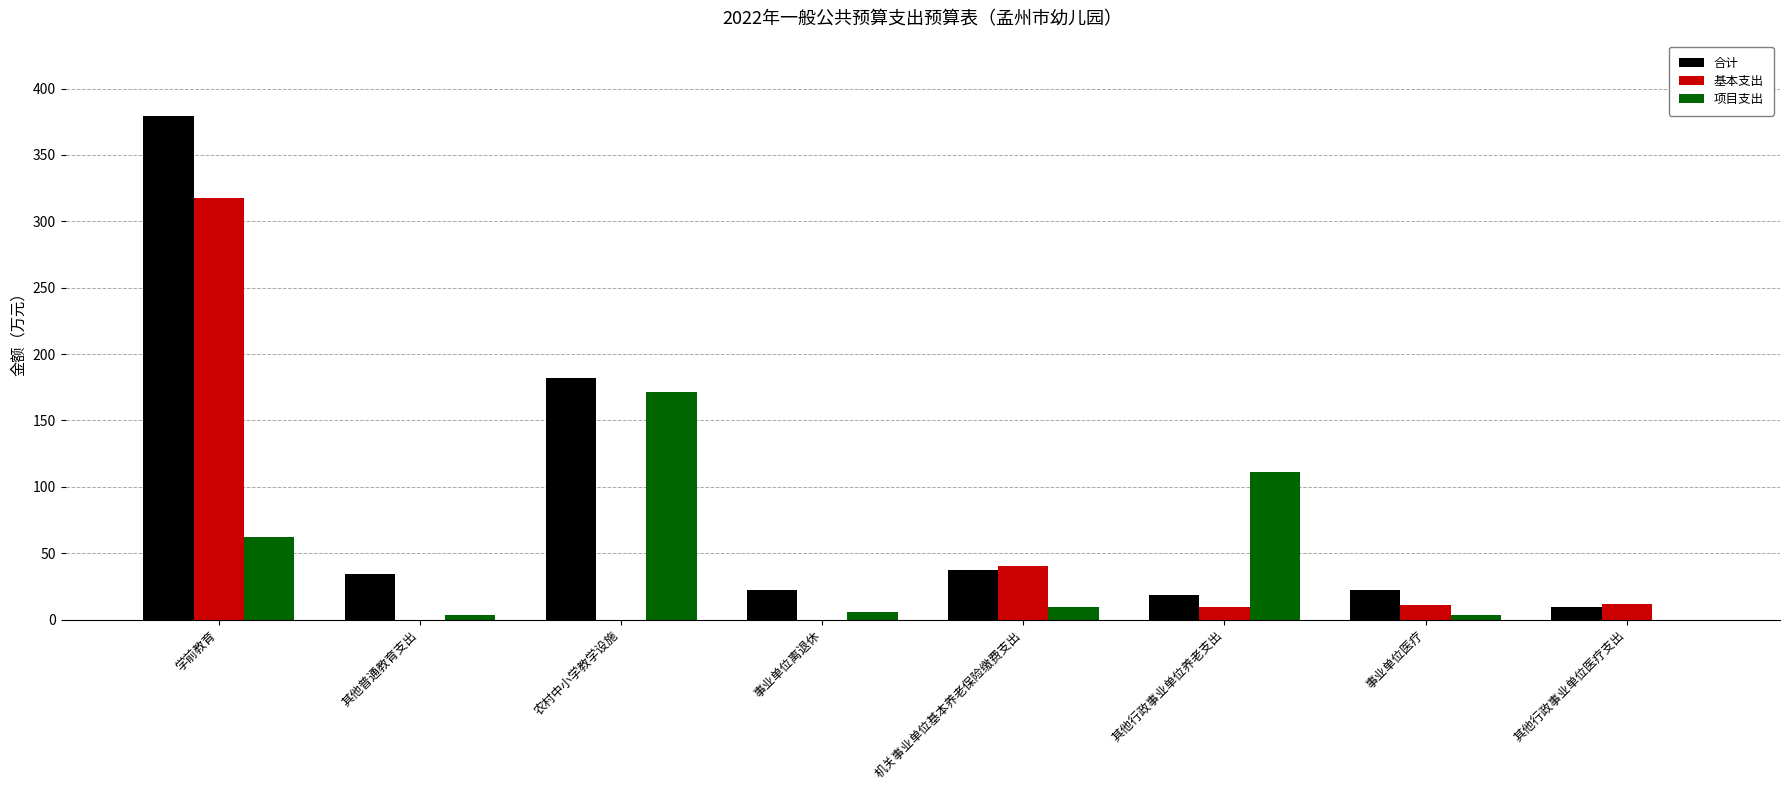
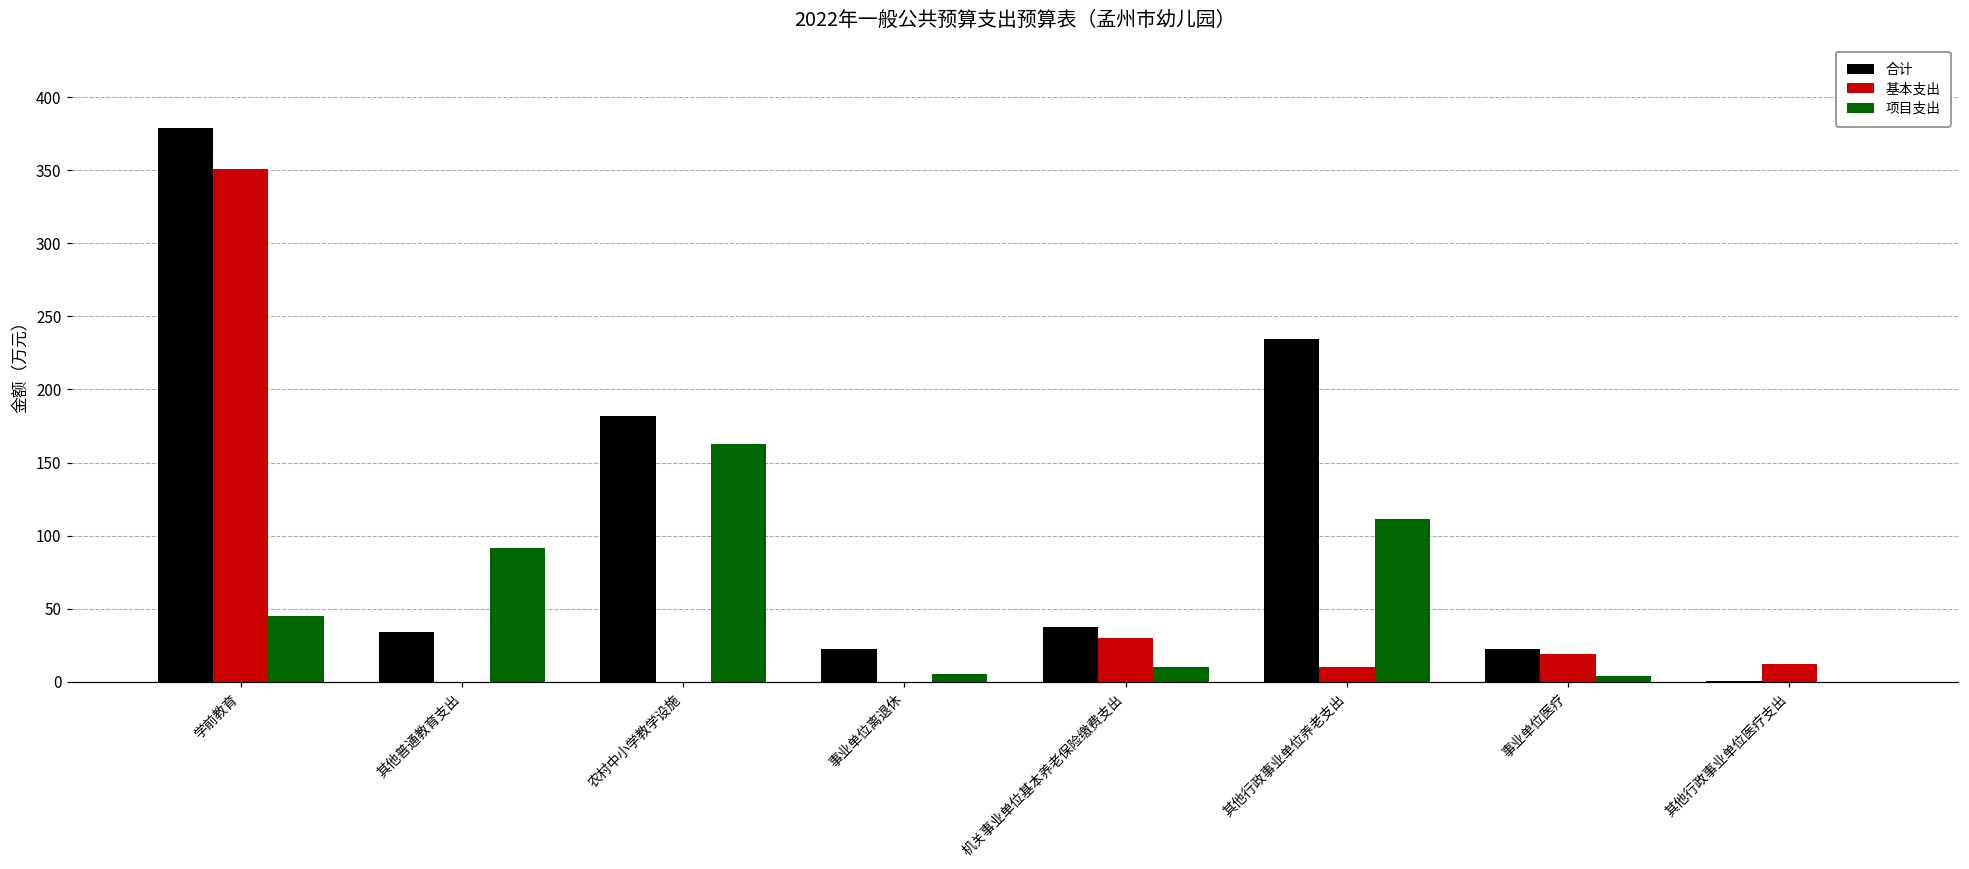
  {
    "合计": {
      "学前教育": 379,
      "其他普通教育支出": 34,
      "农村中小学教学设施": 182,
      "事业单位离退休": 22,
      "机关事业单位基本养老保险缴费支出": 37,
-     "其他行政事业单位养老支出": 19,
+     "其他行政事业单位养老支出": 235,
      "事业单位医疗": 23,
-     "其他行政事业单位医疗支出": 10
+     "其他行政事业单位医疗支出": 1
    },
    "基本支出": {
-     "学前教育": 317,
+     "学前教育": 351,
      "其他普通教育支出": 0,
      "农村中小学教学设施": 0,
      "事业单位离退休": 0,
-     "机关事业单位基本养老保险缴费支出": 40,
+     "机关事业单位基本养老保险缴费支出": 30,
      "其他行政事业单位养老支出": 10,
-     "事业单位医疗": 11,
+     "事业单位医疗": 19,
      "其他行政事业单位医疗支出": 12
    },
    "项目支出": {
-     "学前教育": 62,
-     "其他普通教育支出": 4,
-     "农村中小学教学设施": 172,
+     "学前教育": 45,
+     "其他普通教育支出": 92,
+     "农村中小学教学设施": 163,
      "事业单位离退休": 6,
      "机关事业单位基本养老保险缴费支出": 10,
      "其他行政事业单位养老支出": 111,
      "事业单位医疗": 4,
      "其他行政事业单位医疗支出": 0
    }
  }
